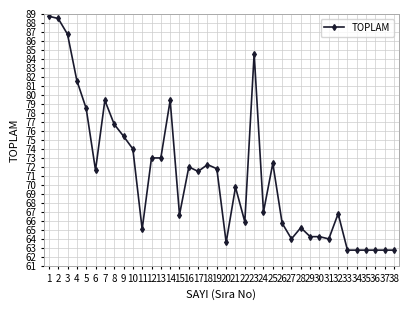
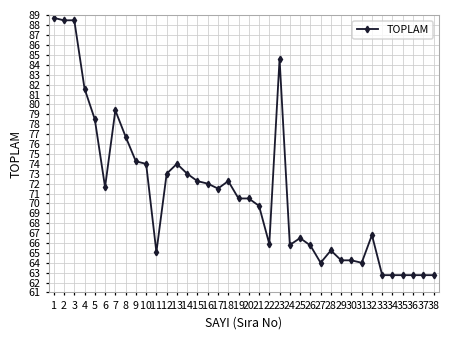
  {
    "1": 89,
    "2": 89,
-   "3": 87,
+   "3": 89,
    "4": 82,
    "5": 79,
    "6": 72,
    "7": 79,
    "8": 77,
-   "9": 75,
+   "9": 74,
    "10": 74,
    "11": 65,
    "12": 73,
-   "13": 73,
-   "14": 79,
-   "15": 67,
+   "13": 74,
+   "14": 73,
+   "15": 72,
    "16": 72,
    "17": 72,
    "18": 72,
-   "19": 72,
-   "20": 64,
+   "19": 71,
+   "20": 71,
    "21": 70,
    "22": 66,
    "23": 85,
-   "24": 67,
-   "25": 72,
+   "24": 66,
+   "25": 67,
    "26": 66,
    "27": 64,
    "28": 65,
    "29": 64,
    "32": 67,
    "35": 63,
    "38": 63
  }
